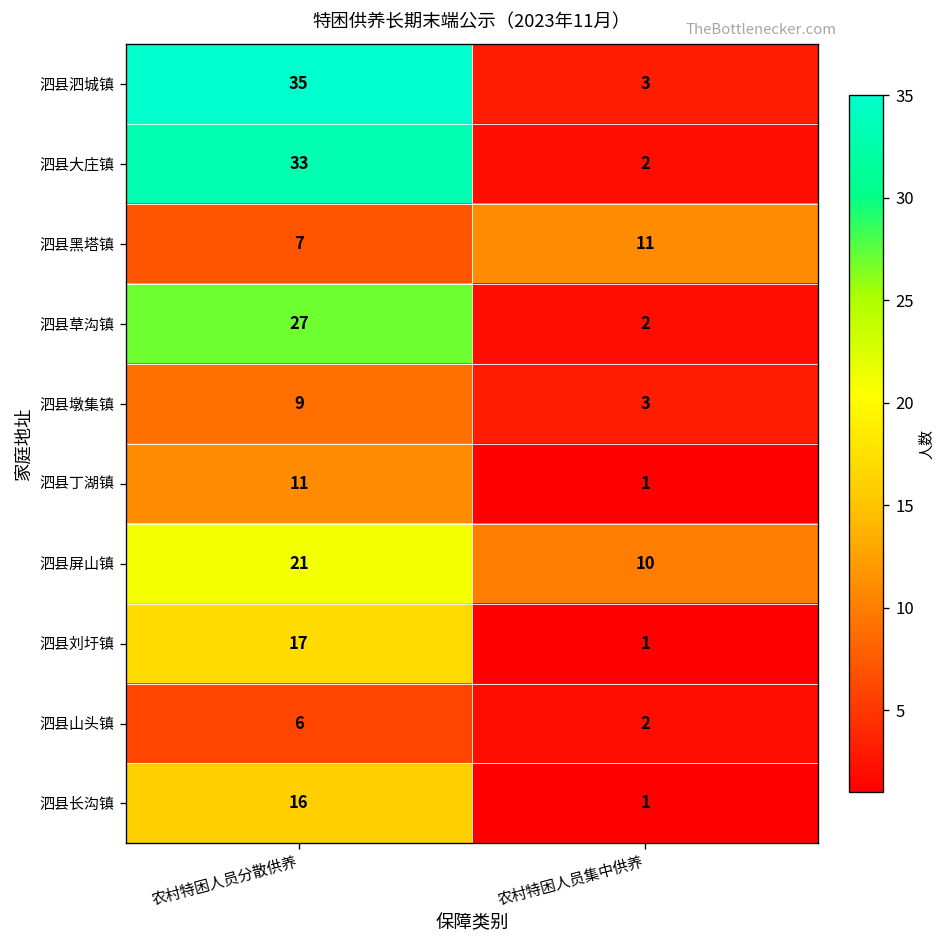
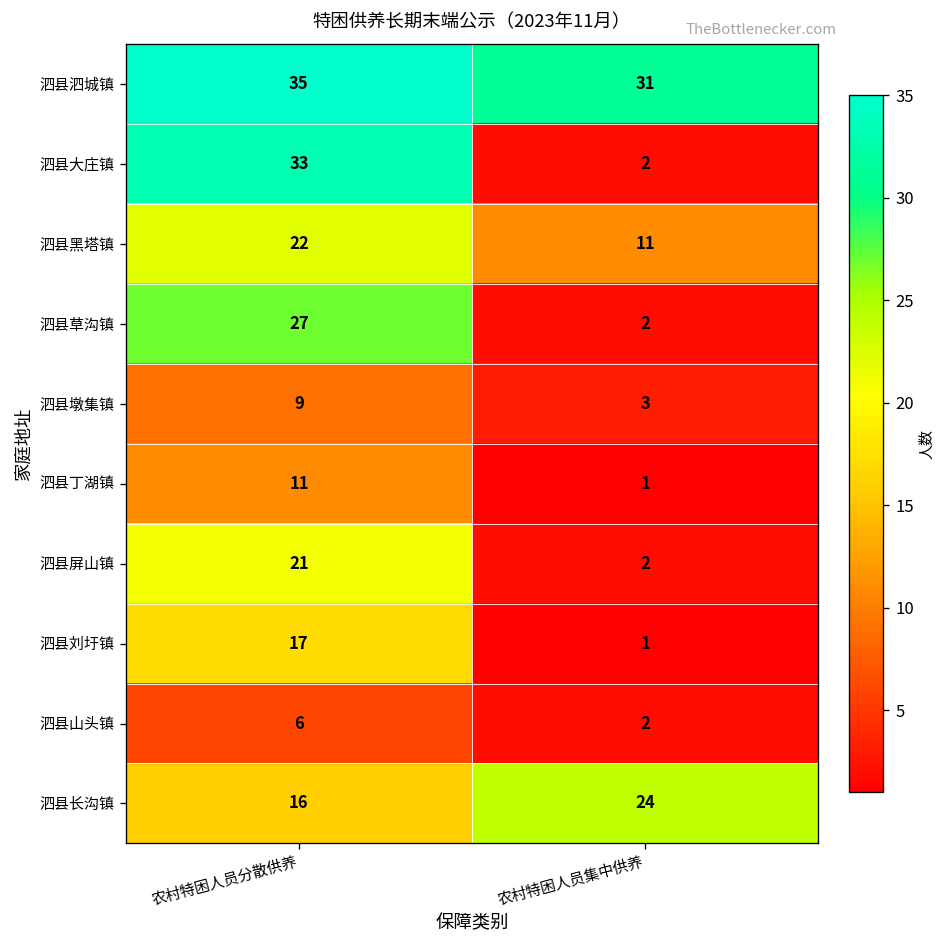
  {
    "泗县泗城镇": {
      "农村特困人员分散供养": 35,
-     "农村特困人员集中供养": 3
+     "农村特困人员集中供养": 31
    },
    "泗县大庄镇": {
      "农村特困人员分散供养": 33,
      "农村特困人员集中供养": 2
    },
    "泗县黑塔镇": {
-     "农村特困人员分散供养": 7,
+     "农村特困人员分散供养": 22,
      "农村特困人员集中供养": 11
    },
    "泗县草沟镇": {
      "农村特困人员分散供养": 27,
      "农村特困人员集中供养": 2
    },
    "泗县墩集镇": {
      "农村特困人员分散供养": 9,
      "农村特困人员集中供养": 3
    },
    "泗县丁湖镇": {
      "农村特困人员分散供养": 11,
      "农村特困人员集中供养": 1
    },
    "泗县屏山镇": {
      "农村特困人员分散供养": 21,
-     "农村特困人员集中供养": 10
+     "农村特困人员集中供养": 2
    },
    "泗县刘圩镇": {
      "农村特困人员分散供养": 17,
      "农村特困人员集中供养": 1
    },
    "泗县山头镇": {
      "农村特困人员分散供养": 6,
      "农村特困人员集中供养": 2
    },
    "泗县长沟镇": {
      "农村特困人员分散供养": 16,
-     "农村特困人员集中供养": 1
+     "农村特困人员集中供养": 24
    }
  }
